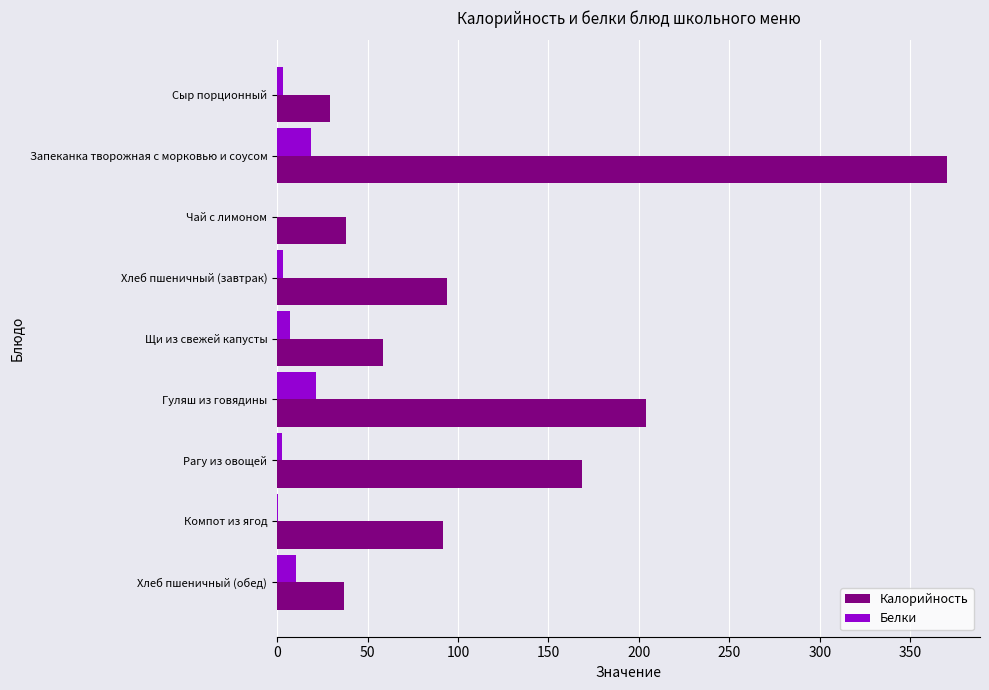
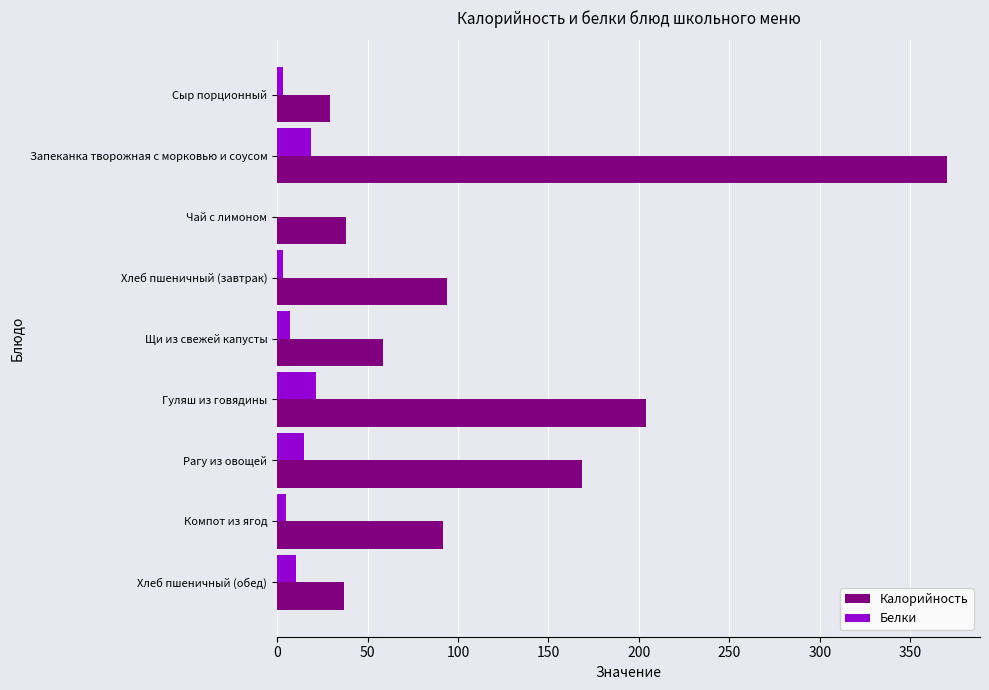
  {
    "Калорийность": {
      "Сыр порционный": 29,
      "Запеканка творожная с морковью и соусом": 370,
      "Чай с лимоном": 38,
      "Хлеб пшеничный (завтрак)": 94,
      "Щи из свежей капусты": 58,
      "Гуляш из говядины": 204,
      "Рагу из овощей": 169,
      "Компот из ягод": 92,
      "Хлеб пшеничный (обед)": 37
    },
    "Белки": {
      "Сыр порционный": 3,
      "Запеканка творожная с морковью и соусом": 19,
      "Хлеб пшеничный (завтрак)": 3,
      "Щи из свежей капусты": 7,
      "Гуляш из говядины": 22,
-     "Рагу из овощей": 3,
-     "Компот из ягод": 0,
+     "Рагу из овощей": 15,
+     "Компот из ягод": 5,
      "Хлеб пшеничный (обед)": 10
    }
  }
